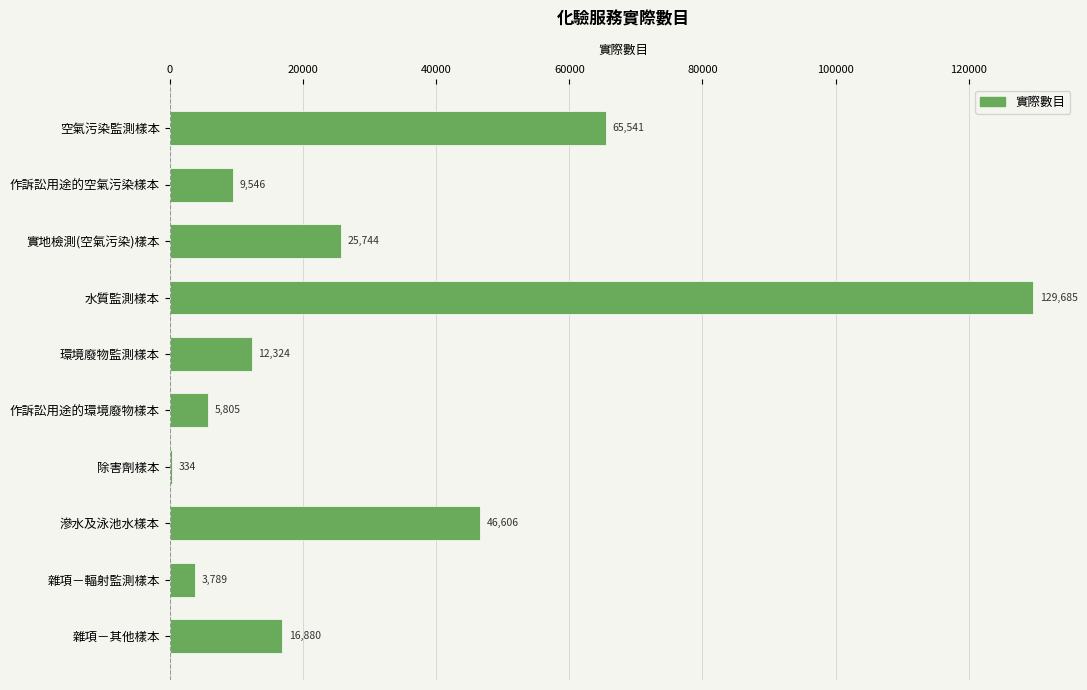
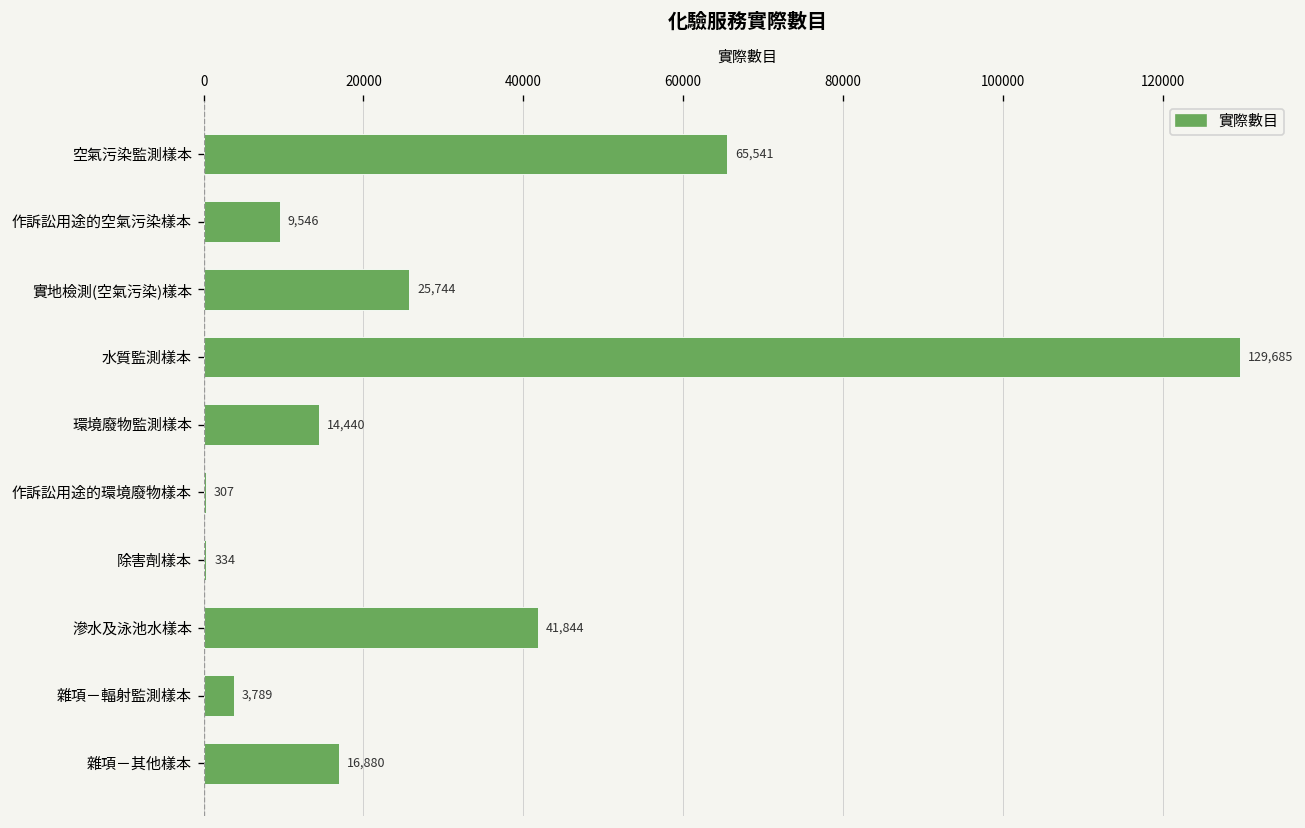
  {
    "空氣污染監測樣本": "65,541",
    "作訴訟用途的空氣污染樣本": "9,546",
    "實地檢測(空氣污染)樣本": "25,744",
    "水質監測樣本": "129,685",
-   "環境廢物監測樣本": "12,324",
-   "作訴訟用途的環境廢物樣本": "5,805",
+   "環境廢物監測樣本": "14,440",
+   "作訴訟用途的環境廢物樣本": "307",
    "除害劑樣本": "334",
-   "滲水及泳池水樣本": "46,606",
+   "滲水及泳池水樣本": "41,844",
    "雜項－輻射監測樣本": "3,789",
    "雜項－其他樣本": "16,880"
  }
